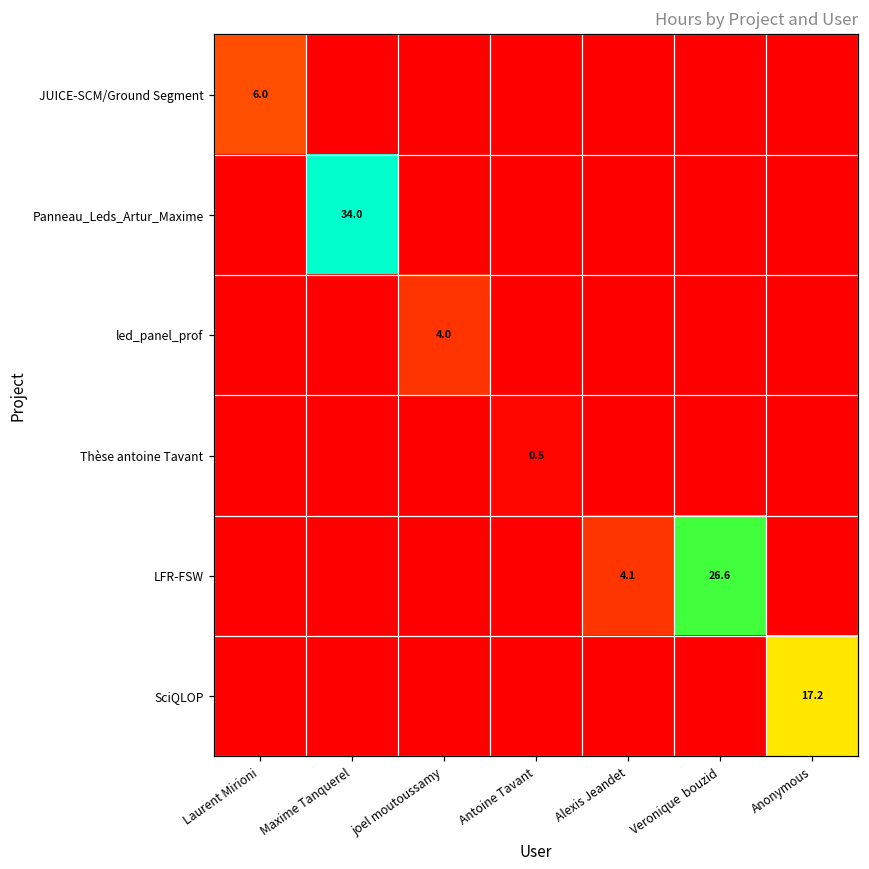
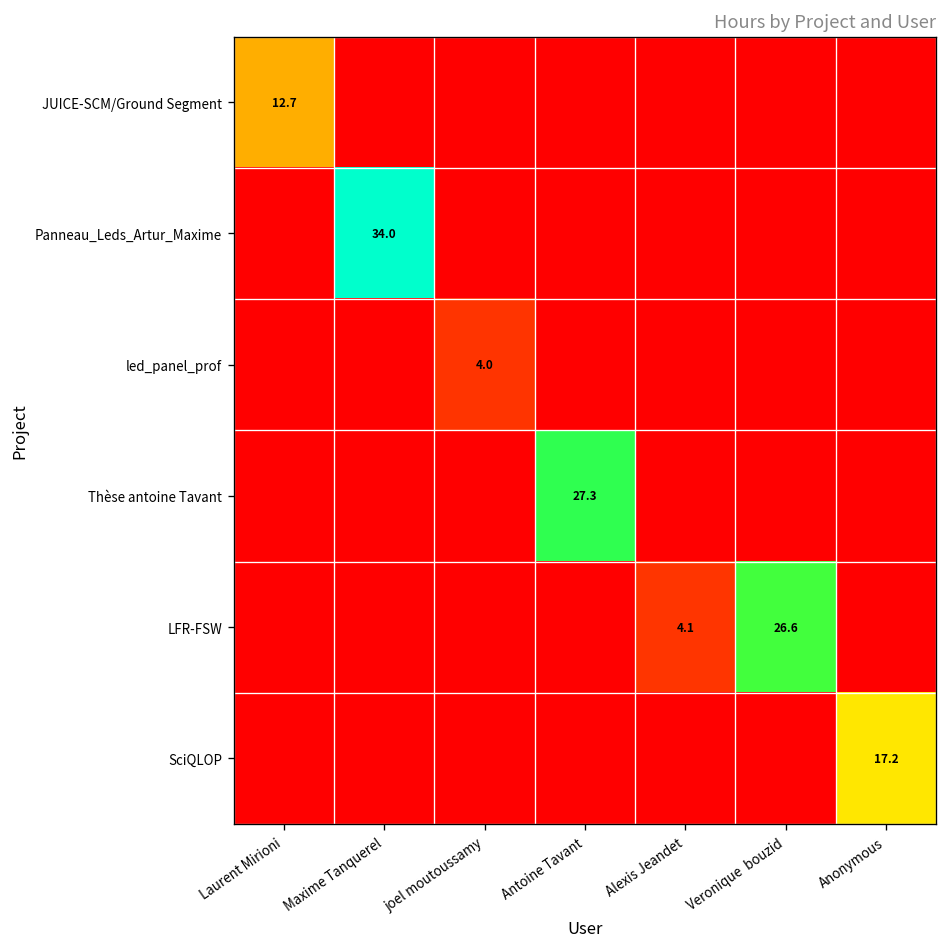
  {
    "JUICE-SCM/Ground Segment": {
-     "Laurent Mirioni": 6.0
+     "Laurent Mirioni": 12.7
    },
    "Panneau_Leds_Artur_Maxime": {
      "Maxime Tanquerel": 34.0
    },
    "led_panel_prof": {
      "joel moutoussamy": 4.0
    },
    "Thèse antoine Tavant": {
-     "Antoine Tavant": 0.5
+     "Antoine Tavant": 27.3
    },
    "LFR-FSW": {
      "Alexis Jeandet": 4.1,
      "Veronique bouzid": 26.6
    },
    "SciQLOP": {
      "Anonymous": 17.2
    }
  }
